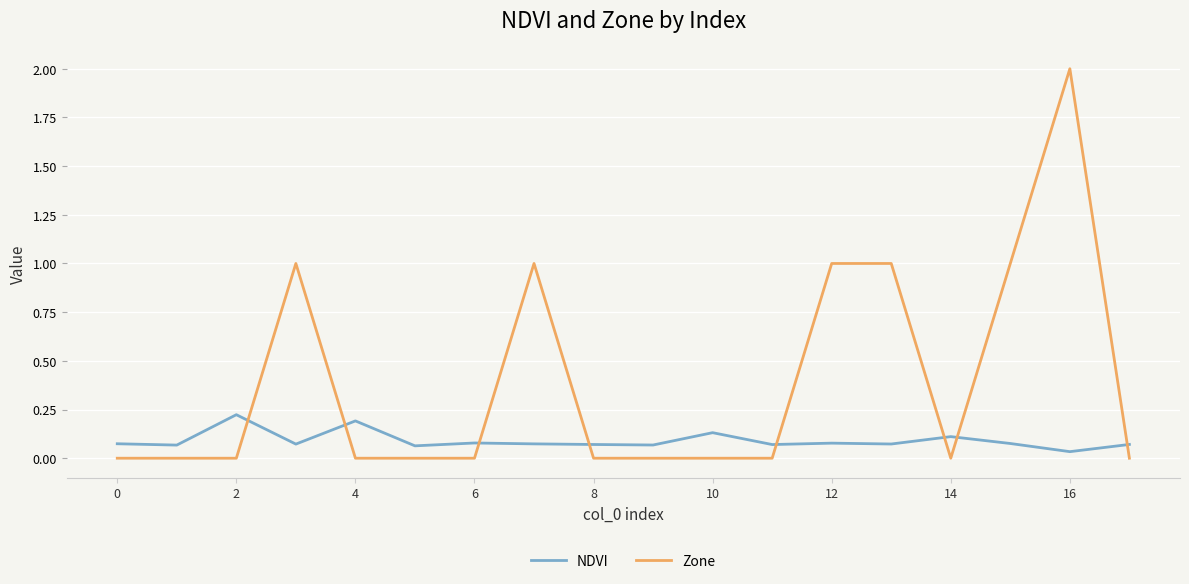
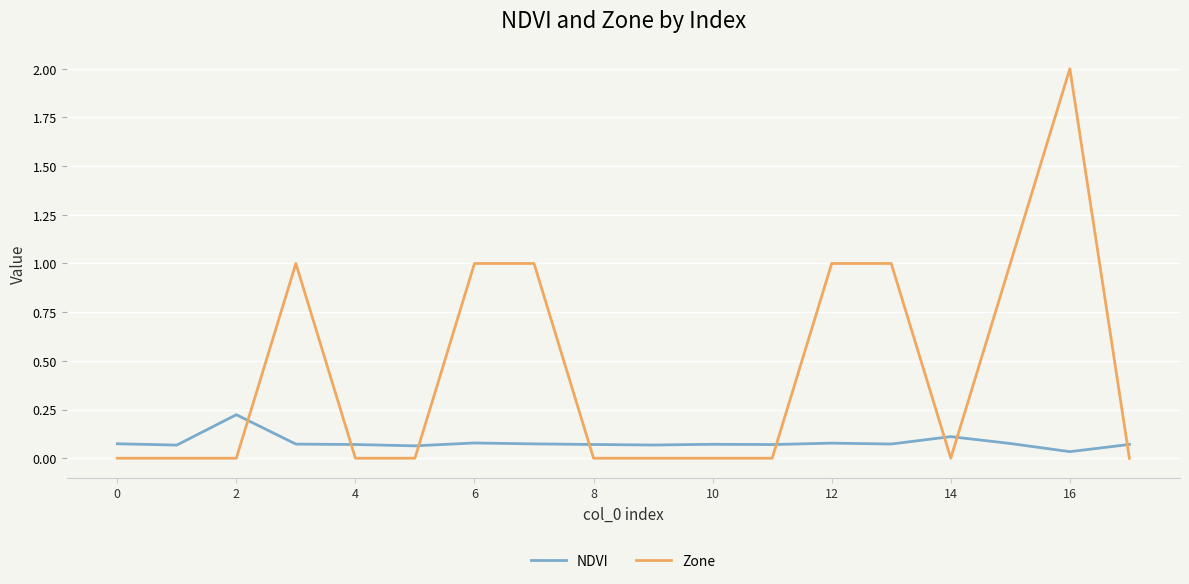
  {
    "NDVI": {
      "0": 0.07,
      "2": 0.22,
-     "4": 0.19,
+     "4": 0.07,
      "6": 0.08,
      "8": 0.07,
-     "10": 0.13,
+     "10": 0.07,
      "12": 0.08,
      "14": 0.11,
      "16": 0.03
    },
    "Zone": {
      "0": 0,
      "2": 0,
      "4": 0,
-     "6": 0,
+     "6": 1,
      "8": 0,
      "10": 0,
      "12": 1,
      "14": 0,
      "16": 2
    }
  }
